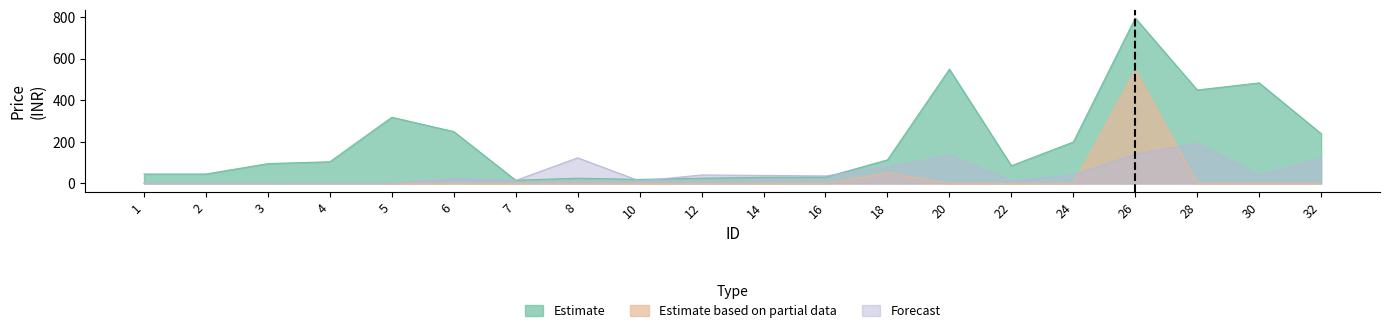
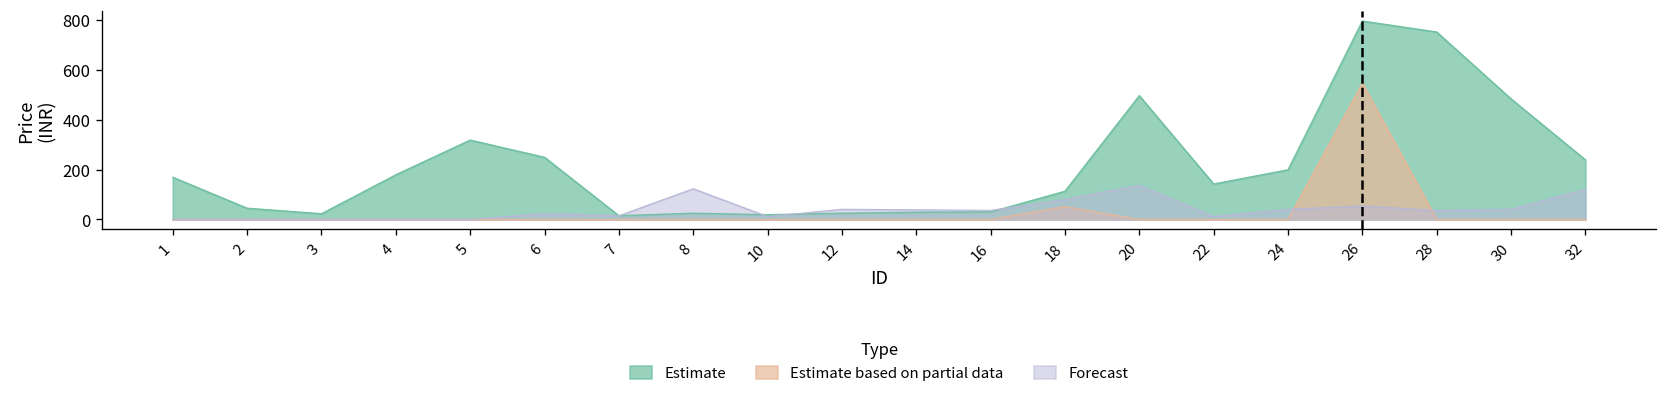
  {
    "Estimate": {
-     "1": 50,
+     "1": 170,
      "2": 50,
-     "3": 100,
-     "4": 100,
+     "3": 20,
+     "4": 180,
      "5": 320,
      "6": 250,
      "8": 30,
      "12": 30,
      "18": 110,
-     "20": 550,
-     "22": 90,
+     "20": 500,
+     "22": 140,
      "24": 200,
      "26": 800,
-     "28": 450,
+     "28": 750,
      "30": 480,
      "32": 240
    },
    "Estimate based on partial data": {
      "6": 0,
      "7": 0,
      "8": 0,
      "12": 0,
      "14": 0,
      "16": 0,
      "18": 50,
      "20": 0,
      "24": 0,
      "26": 550,
      "28": 0,
      "30": 0,
      "32": 0
    },
    "Forecast": {
      "6": 20,
      "8": 120,
      "12": 40,
      "18": 80,
      "20": 140,
      "24": 40,
-     "26": 140,
-     "28": 190,
+     "26": 50,
+     "28": 40,
      "30": 40,
      "32": 120
    }
  }
